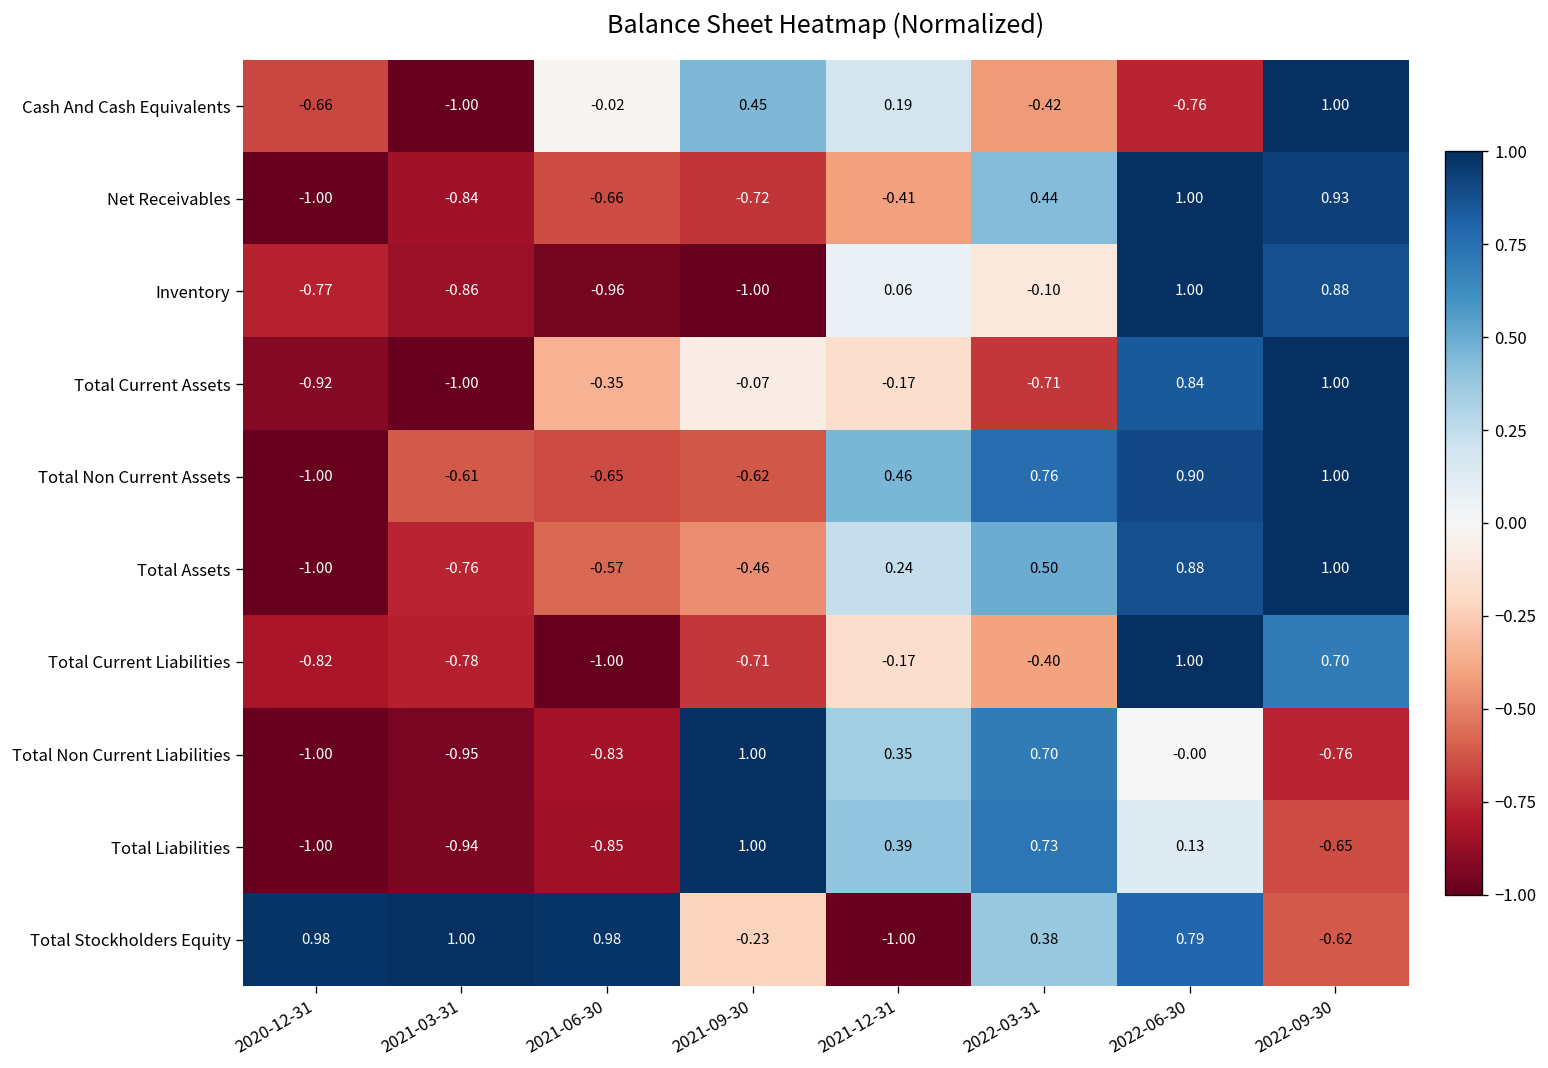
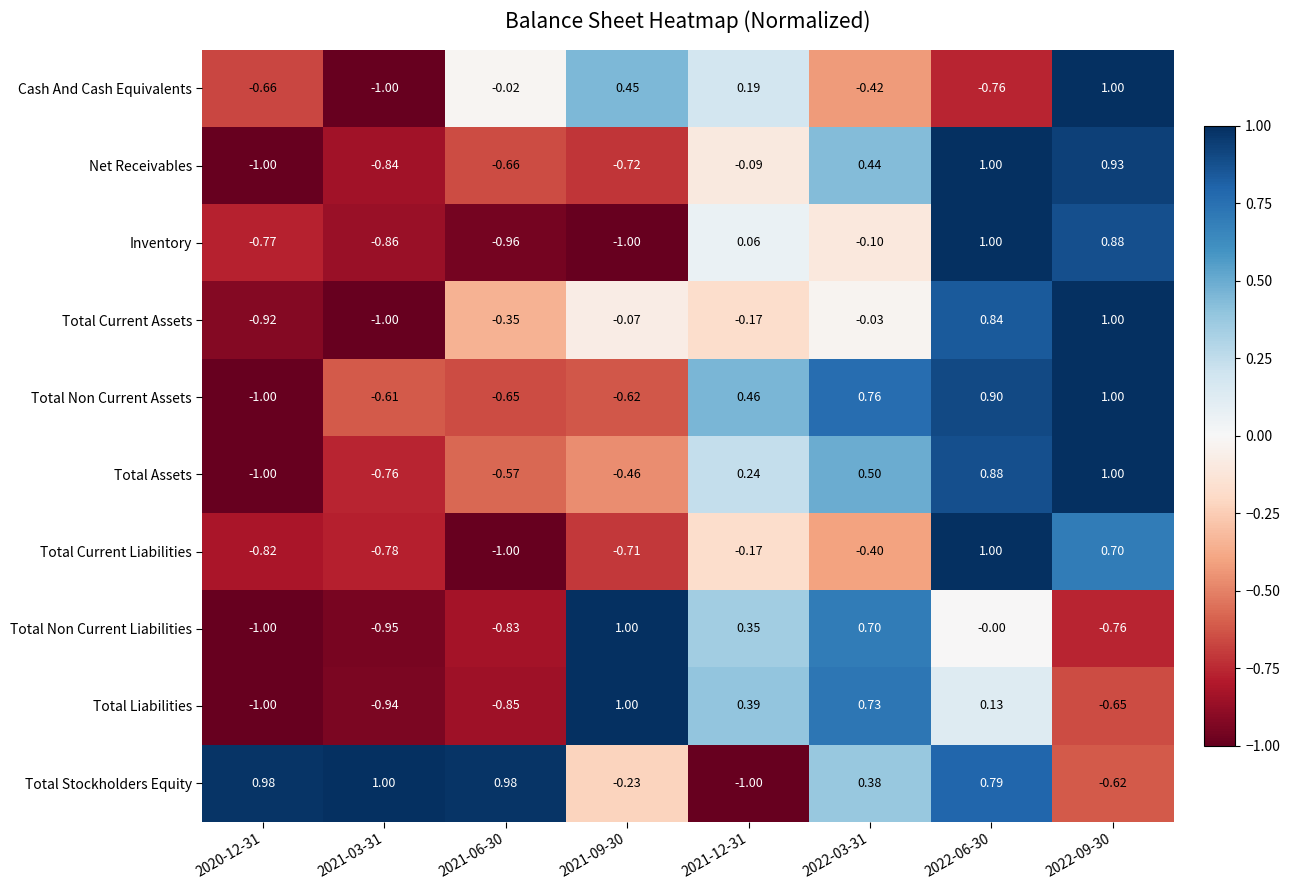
  {
    "Cash And Cash Equivalents": {
      "2020-12-31": -0.66,
      "2021-03-31": -1.00,
      "2021-06-30": -0.02,
      "2021-09-30": 0.45,
      "2021-12-31": 0.19,
      "2022-03-31": -0.42,
      "2022-06-30": -0.76,
      "2022-09-30": 1.00
    },
    "Net Receivables": {
      "2020-12-31": -1.00,
      "2021-03-31": -0.84,
      "2021-06-30": -0.66,
      "2021-09-30": -0.72,
-     "2021-12-31": -0.41,
+     "2021-12-31": -0.09,
      "2022-03-31": 0.44,
      "2022-06-30": 1.00,
      "2022-09-30": 0.93
    },
    "Inventory": {
      "2020-12-31": -0.77,
      "2021-03-31": -0.86,
      "2021-06-30": -0.96,
      "2021-09-30": -1.00,
      "2021-12-31": 0.06,
      "2022-03-31": -0.10,
      "2022-06-30": 1.00,
      "2022-09-30": 0.88
    },
    "Total Current Assets": {
      "2020-12-31": -0.92,
      "2021-03-31": -1.00,
      "2021-06-30": -0.35,
      "2021-09-30": -0.07,
      "2021-12-31": -0.17,
-     "2022-03-31": -0.71,
+     "2022-03-31": -0.03,
      "2022-06-30": 0.84,
      "2022-09-30": 1.00
    },
    "Total Non Current Assets": {
      "2020-12-31": -1.00,
      "2021-03-31": -0.61,
      "2021-06-30": -0.65,
      "2021-09-30": -0.62,
      "2021-12-31": 0.46,
      "2022-03-31": 0.76,
      "2022-06-30": 0.90,
      "2022-09-30": 1.00
    },
    "Total Assets": {
      "2020-12-31": -1.00,
      "2021-03-31": -0.76,
      "2021-06-30": -0.57,
      "2021-09-30": -0.46,
      "2021-12-31": 0.24,
      "2022-03-31": 0.50,
      "2022-06-30": 0.88,
      "2022-09-30": 1.00
    },
    "Total Current Liabilities": {
      "2020-12-31": -0.82,
      "2021-03-31": -0.78,
      "2021-06-30": -1.00,
      "2021-09-30": -0.71,
      "2021-12-31": -0.17,
      "2022-03-31": -0.40,
      "2022-06-30": 1.00,
      "2022-09-30": 0.70
    },
    "Total Non Current Liabilities": {
      "2020-12-31": -1.00,
      "2021-03-31": -0.95,
      "2021-06-30": -0.83,
      "2021-09-30": 1.00,
      "2021-12-31": 0.35,
      "2022-03-31": 0.70,
      "2022-06-30": -0.00,
      "2022-09-30": -0.76
    },
    "Total Liabilities": {
      "2020-12-31": -1.00,
      "2021-03-31": -0.94,
      "2021-06-30": -0.85,
      "2021-09-30": 1.00,
      "2021-12-31": 0.39,
      "2022-03-31": 0.73,
      "2022-06-30": 0.13,
      "2022-09-30": -0.65
    },
    "Total Stockholders Equity": {
      "2020-12-31": 0.98,
      "2021-03-31": 1.00,
      "2021-06-30": 0.98,
      "2021-09-30": -0.23,
      "2021-12-31": -1.00,
      "2022-03-31": 0.38,
      "2022-06-30": 0.79,
      "2022-09-30": -0.62
    }
  }
